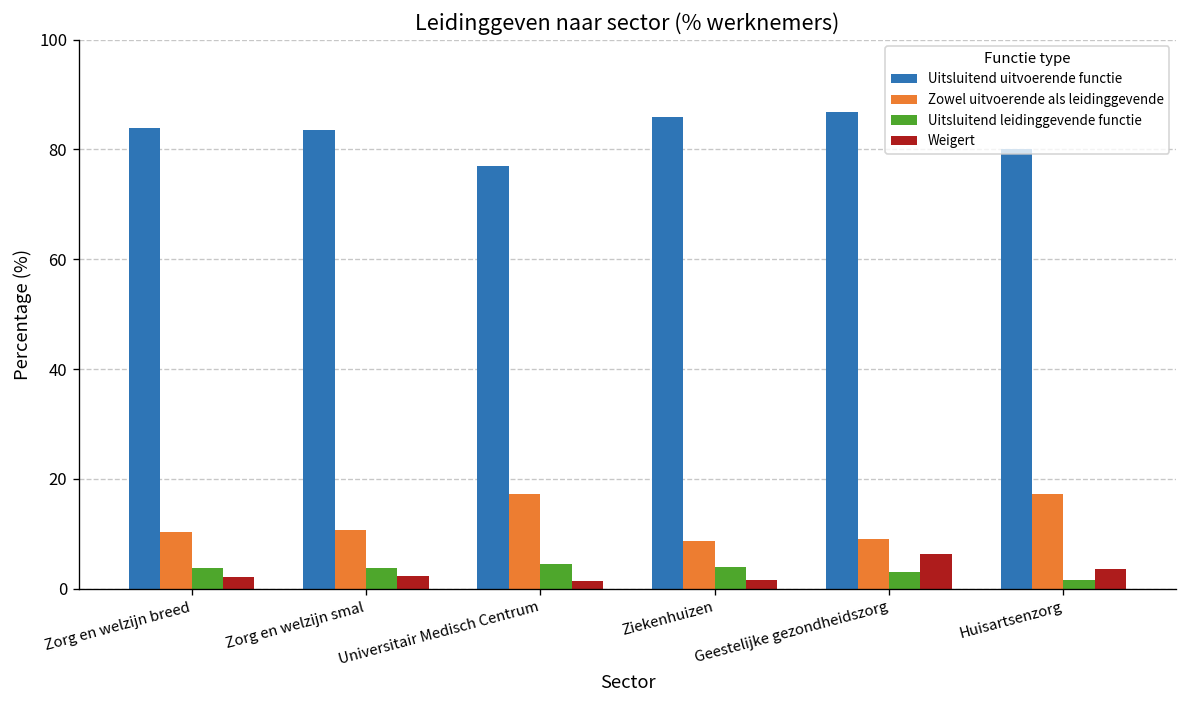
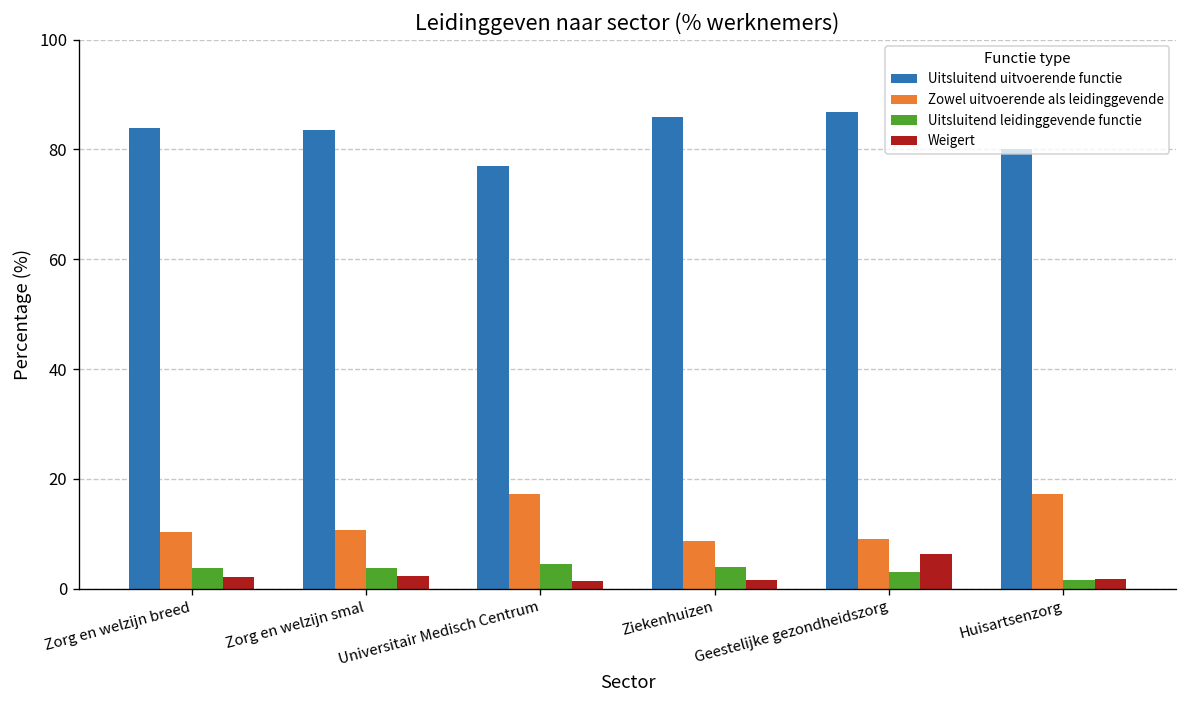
  {
    "Uitsluitend uitvoerende functie": {
      "Zorg en welzijn breed": 84,
      "Zorg en welzijn smal": 84,
      "Universitair Medisch Centrum": 77,
      "Ziekenhuizen": 86,
      "Geestelijke gezondheidszorg": 87,
      "Huisartsenzorg": 80
    },
    "Zowel uitvoerende als leidinggevende": {
      "Zorg en welzijn breed": 10,
      "Zorg en welzijn smal": 11,
      "Universitair Medisch Centrum": 17,
      "Ziekenhuizen": 9,
      "Geestelijke gezondheidszorg": 9,
      "Huisartsenzorg": 17
    },
    "Uitsluitend leidinggevende functie": {
      "Zorg en welzijn breed": 4,
      "Zorg en welzijn smal": 4,
      "Universitair Medisch Centrum": 5,
      "Ziekenhuizen": 4,
      "Geestelijke gezondheidszorg": 3,
      "Huisartsenzorg": 2
    },
    "Weigert": {
      "Zorg en welzijn breed": 2,
      "Zorg en welzijn smal": 2,
      "Universitair Medisch Centrum": 1,
      "Ziekenhuizen": 2,
      "Geestelijke gezondheidszorg": 6,
-     "Huisartsenzorg": 4
+     "Huisartsenzorg": 2
    }
  }
